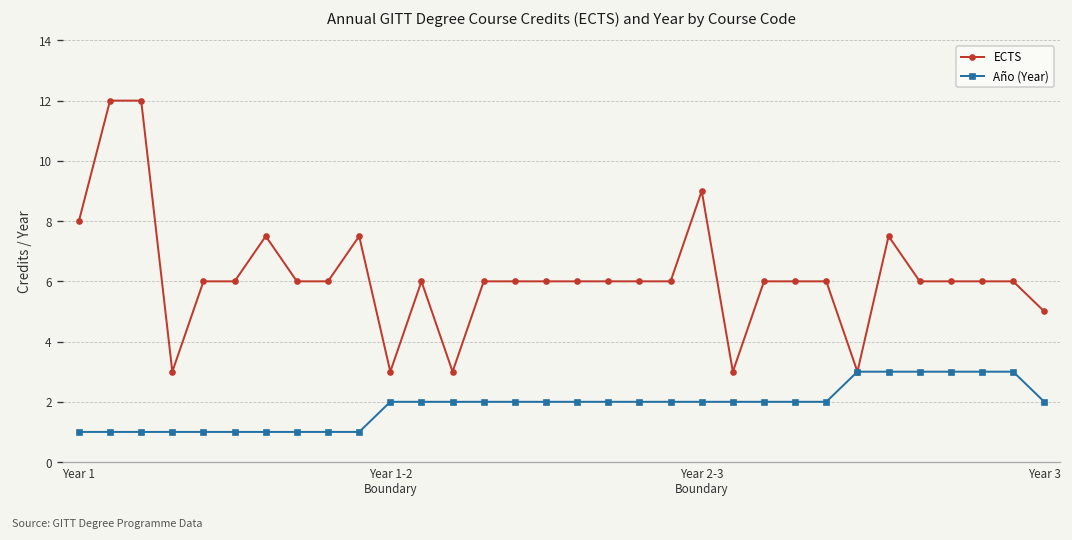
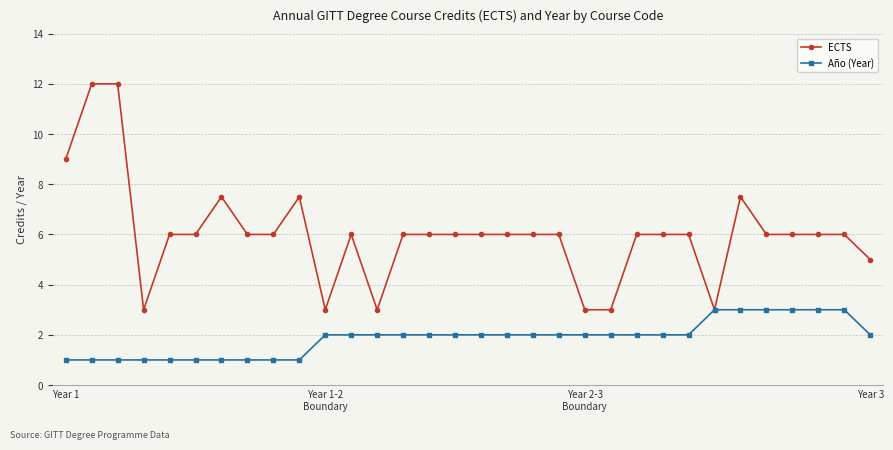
  {
    "ECTS": {
-     "Year 1": 8,
+     "Year 1": 9,
      "Year 1-2 Boundary": 3,
-     "Year 2-3 Boundary": 9,
+     "Year 2-3 Boundary": 3,
      "Year 3": 5
    },
    "Año (Year)": {
      "Year 1": 1,
      "Year 1-2 Boundary": 2,
      "Year 2-3 Boundary": 2,
      "Year 3": 2
    }
  }
